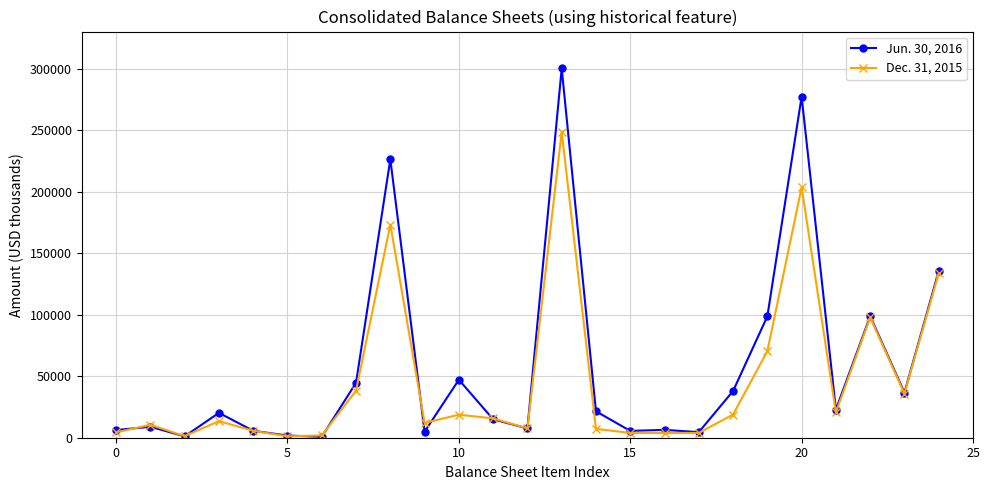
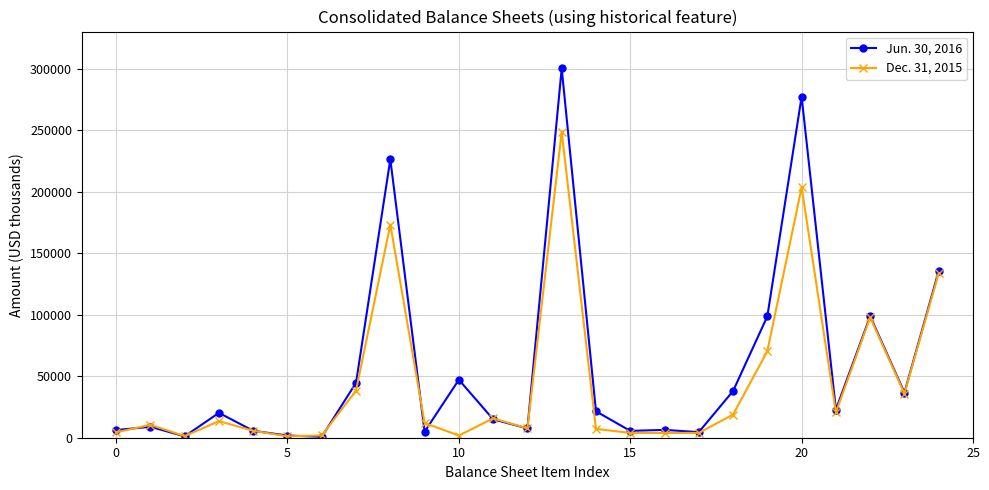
  {
    "Jun. 30, 2016": {
      "10": 47000,
      "20": 277000
    },
    "Dec. 31, 2015": {
-     "10": 19000,
+     "10": 2000,
      "20": 204000
    }
  }
